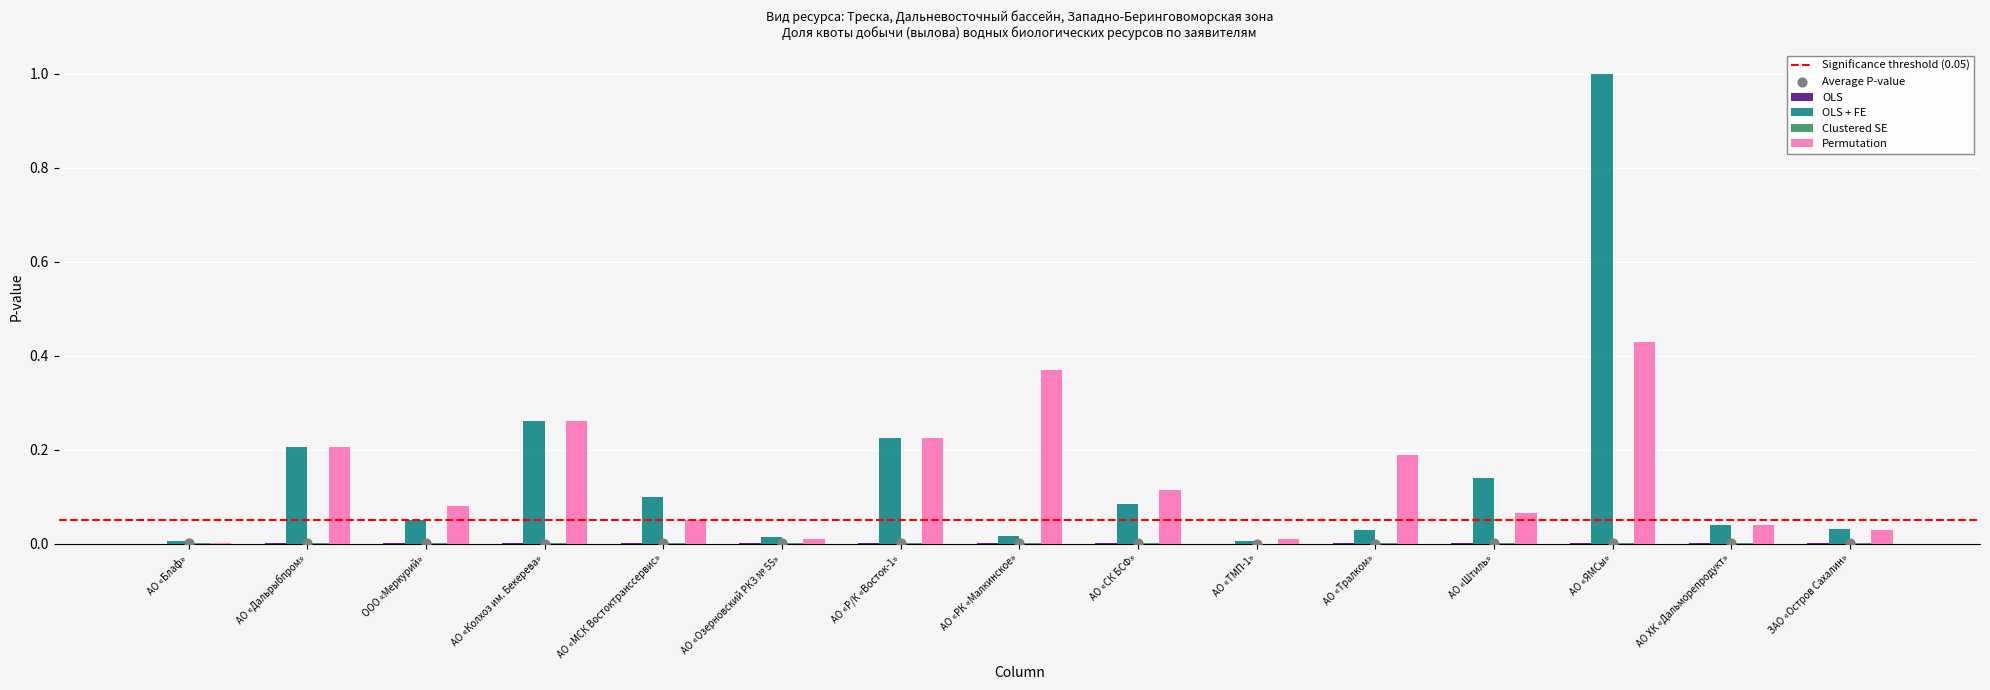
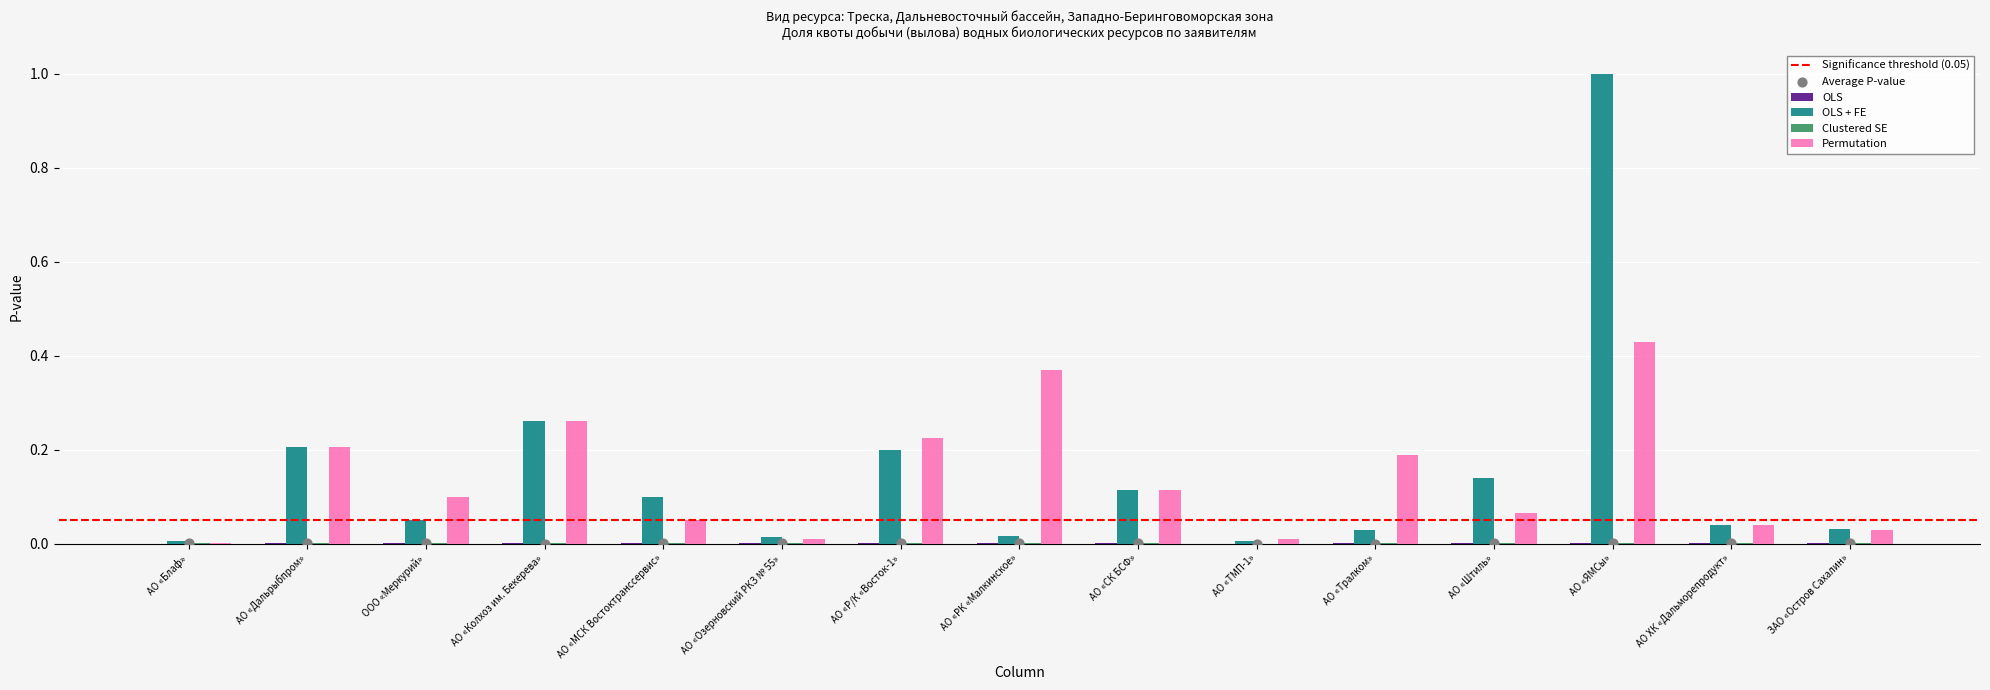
  {
    "OLS + FE": {
      "АО «Блаф»": 0.01,
      "АО «Дальрыбпром»": 0.21,
      "ООО «Меркурий»": 0.05,
      "АО «Колхоз им. Бекерева»": 0.26,
      "АО «МСК Востоктранссервис»": 0.10,
      "АО «Озерновский РКЗ № 55»": 0.01,
-     "АО «Р/К «Восток-1»": 0.22,
+     "АО «Р/К «Восток-1»": 0.20,
      "АО «РК «Малкинское»": 0.02,
-     "АО «СК БСФ»": 0.08,
+     "АО «СК БСФ»": 0.11,
      "АО «ТМП-1»": 0.01,
      "АО «Тралком»": 0.03,
      "АО «Штиль»": 0.14,
      "АО «ЯМСы»": 1.00,
      "АО ХК «Дальморепродукт»": 0.04,
      "ЗАО «Остров Сахалин»": 0.03
    },
    "Permutation": {
      "АО «Дальрыбпром»": 0.21,
-     "ООО «Меркурий»": 0.08,
+     "ООО «Меркурий»": 0.10,
      "АО «Колхоз им. Бекерева»": 0.26,
      "АО «МСК Востоктранссервис»": 0.05,
      "АО «Озерновский РКЗ № 55»": 0.01,
      "АО «Р/К «Восток-1»": 0.22,
      "АО «РК «Малкинское»": 0.37,
      "АО «СК БСФ»": 0.11,
      "АО «ТМП-1»": 0.01,
      "АО «Тралком»": 0.19,
      "АО «Штиль»": 0.07,
      "АО «ЯМСы»": 0.43,
      "АО ХК «Дальморепродукт»": 0.04,
      "ЗАО «Остров Сахалин»": 0.03
    }
  }
